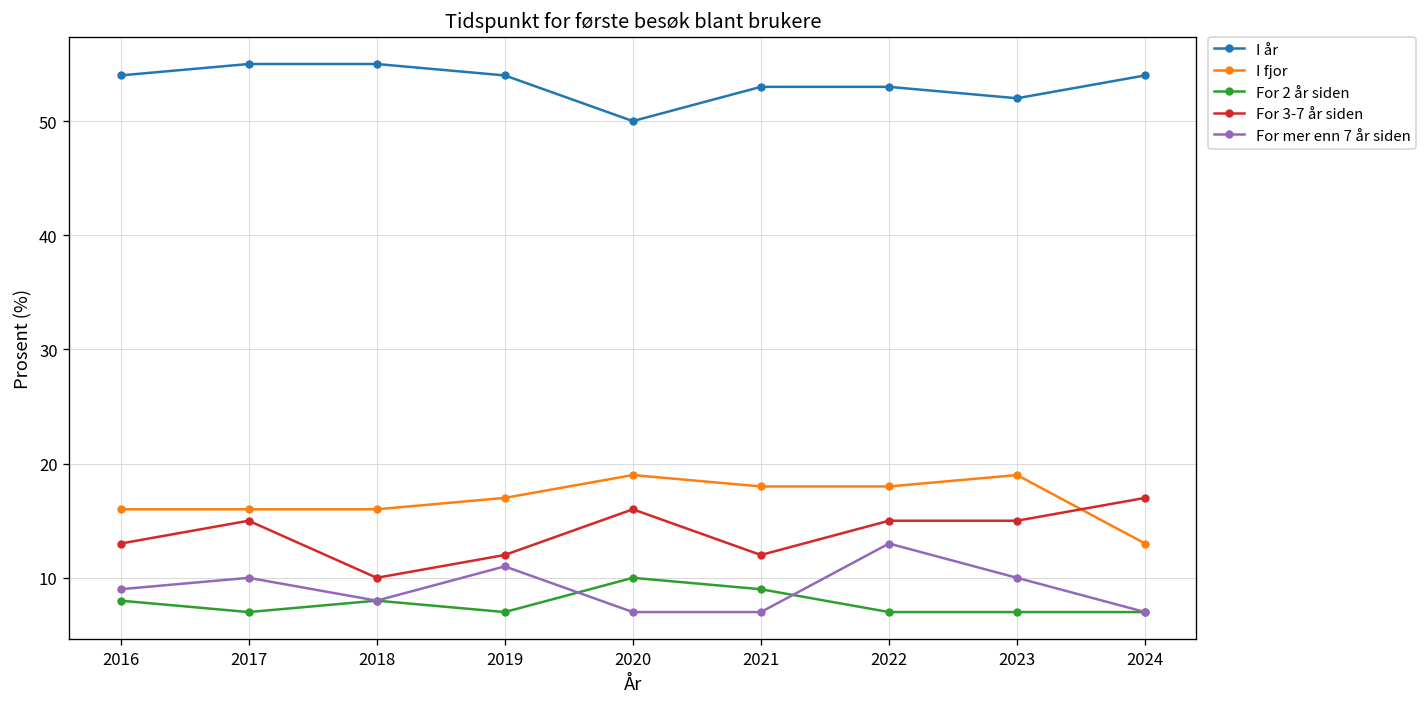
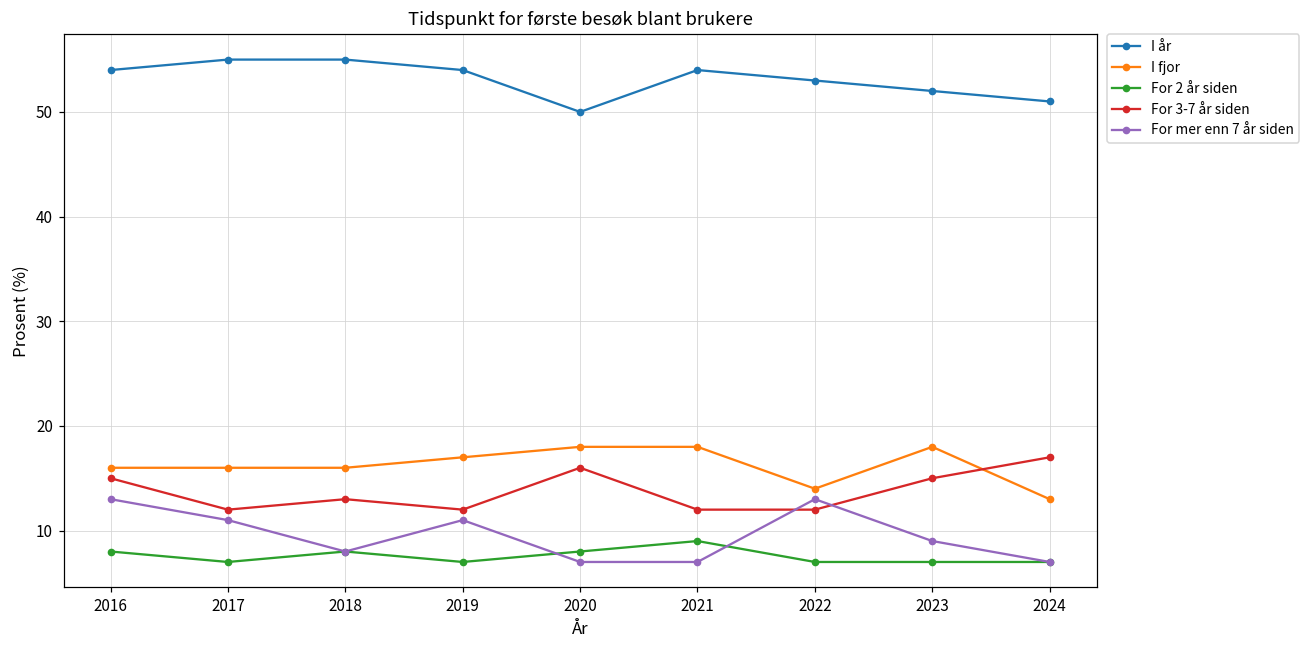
  {
    "I år": {
      "2016": 54,
      "2017": 55,
      "2018": 55,
      "2019": 54,
      "2020": 50,
-     "2021": 53,
+     "2021": 54,
      "2022": 53,
      "2023": 52,
-     "2024": 54
+     "2024": 51
    },
    "I fjor": {
      "2016": 16,
      "2017": 16,
      "2018": 16,
      "2019": 17,
-     "2020": 19,
+     "2020": 18,
      "2021": 18,
-     "2022": 18,
-     "2023": 19,
+     "2022": 14,
+     "2023": 18,
      "2024": 13
    },
    "For 2 år siden": {
      "2016": 8,
      "2017": 7,
      "2019": 7,
-     "2020": 10,
+     "2020": 8,
      "2021": 9,
      "2022": 7,
      "2023": 7
    },
    "For 3-7 år siden": {
-     "2016": 13,
-     "2017": 15,
-     "2018": 10,
+     "2016": 15,
+     "2017": 12,
+     "2018": 13,
      "2019": 12,
      "2020": 16,
      "2021": 12,
-     "2022": 15,
+     "2022": 12,
      "2023": 15,
      "2024": 17
    },
    "For mer enn 7 år siden": {
-     "2016": 9,
-     "2017": 10,
+     "2016": 13,
+     "2017": 11,
      "2019": 11,
      "2020": 7,
      "2021": 7,
      "2022": 13,
-     "2023": 10
+     "2023": 9
    }
  }
